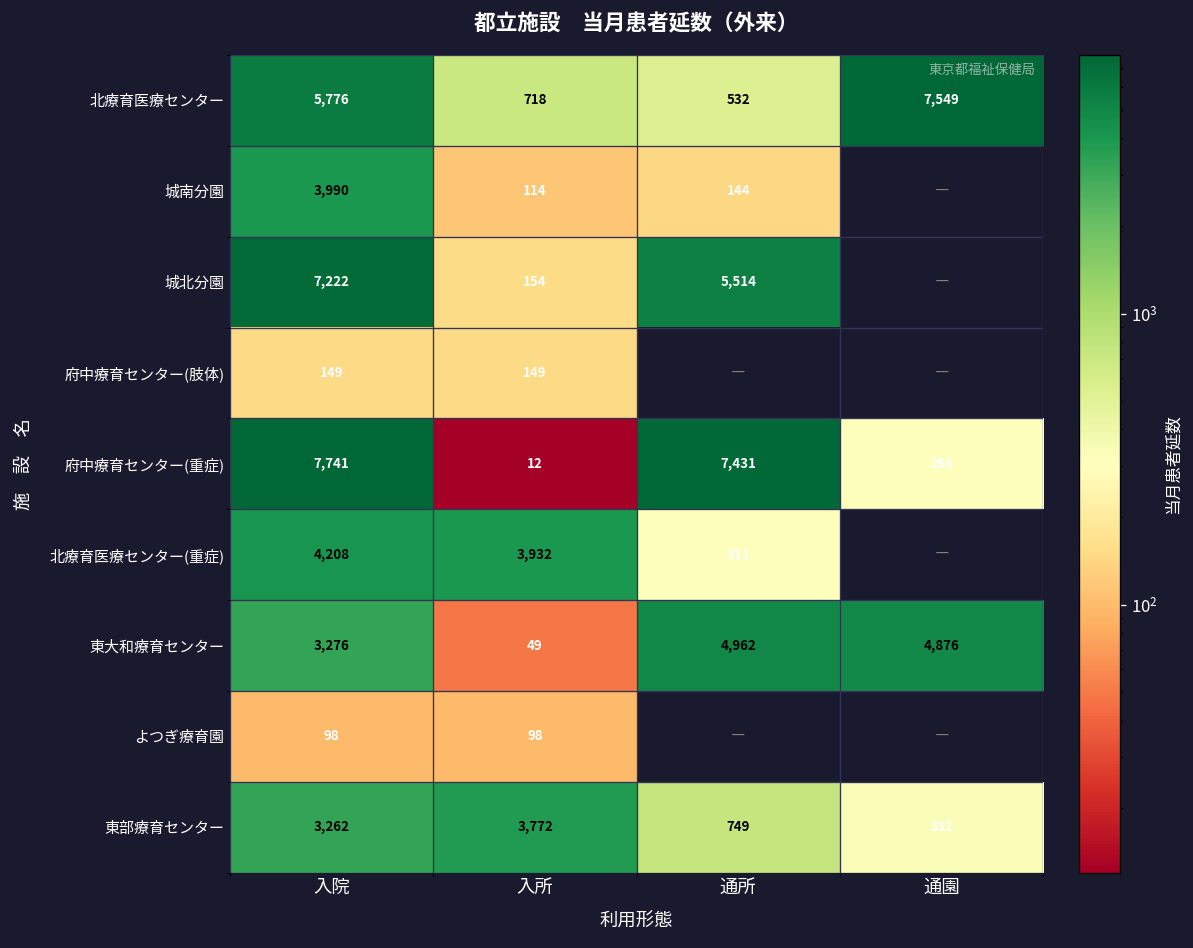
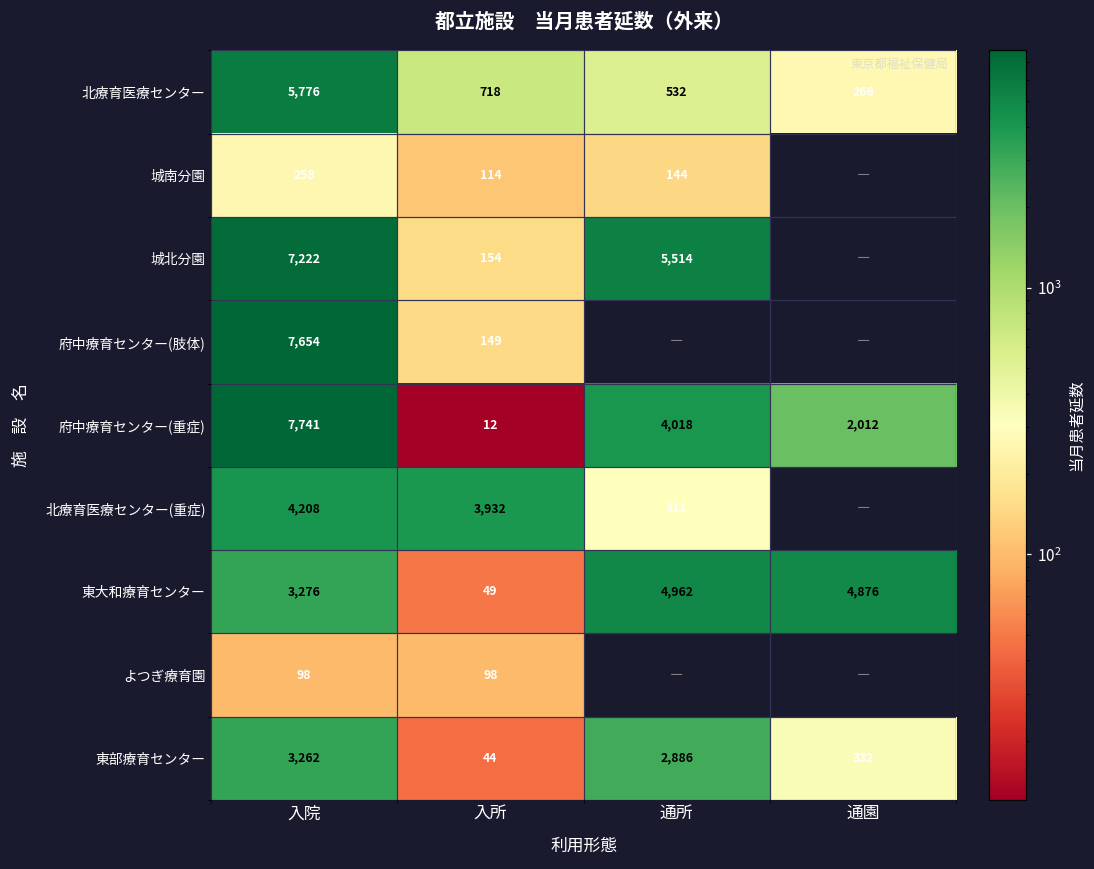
  {
    "北療育医療センター": {
      "入院": "5,776",
      "入所": "718",
      "通所": "532",
-     "通園": "7,549"
+     "通園": "266"
    },
    "城南分園": {
-     "入院": "3,990",
+     "入院": "258",
      "入所": "114",
      "通所": "144"
    },
    "城北分園": {
      "入院": "7,222",
      "入所": "154",
      "通所": "5,514"
    },
    "府中療育センター(肢体)": {
-     "入院": "149",
+     "入院": "7,654",
      "入所": "149"
    },
    "府中療育センター(重症)": {
      "入院": "7,741",
      "入所": "12",
-     "通所": "7,431",
-     "通園": "298"
+     "通所": "4,018",
+     "通園": "2,012"
    },
    "北療育医療センター(重症)": {
      "入院": "4,208",
      "入所": "3,932",
      "通所": "311"
    },
    "東大和療育センター": {
      "入院": "3,276",
      "入所": "49",
      "通所": "4,962",
      "通園": "4,876"
    },
    "よつぎ療育園": {
      "入院": "98",
      "入所": "98"
    },
    "東部療育センター": {
      "入院": "3,262",
-     "入所": "3,772",
-     "通所": "749",
+     "入所": "44",
+     "通所": "2,886",
      "通園": "332"
    }
  }
